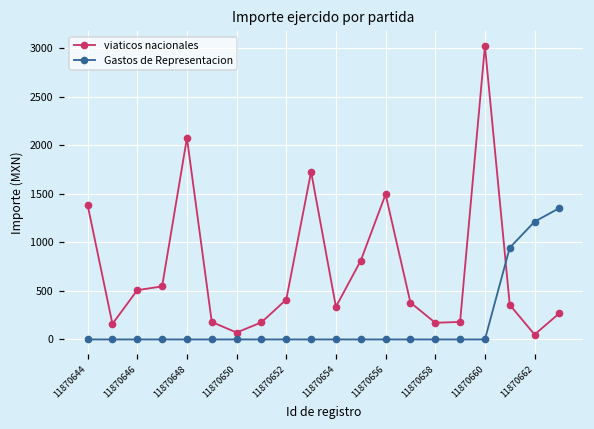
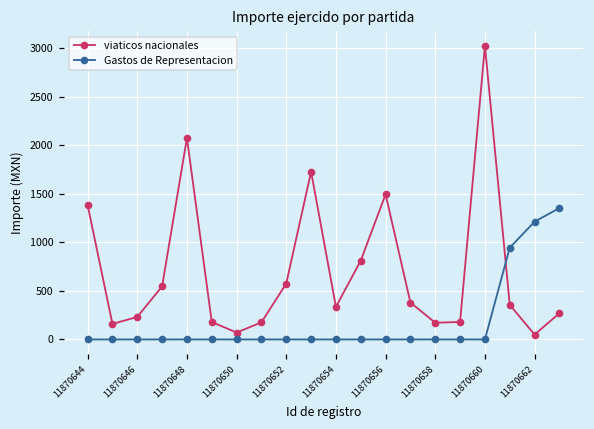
  {
    "viaticos nacionales": {
      "11870644": 1400,
-     "11870646": 500,
+     "11870646": 200,
      "11870648": 2100,
      "11870650": 100,
-     "11870652": 400,
+     "11870652": 600,
      "11870654": 300,
      "11870656": 1500,
      "11870658": 200,
      "11870660": 3000,
      "11870662": 100
    },
    "Gastos de Representacion": {
      "11870644": 0,
      "11870646": 0,
      "11870648": 0,
      "11870650": 0,
      "11870652": 0,
      "11870654": 0,
      "11870656": 0,
      "11870658": 0,
      "11870660": 0,
      "11870662": 1200
    }
  }
